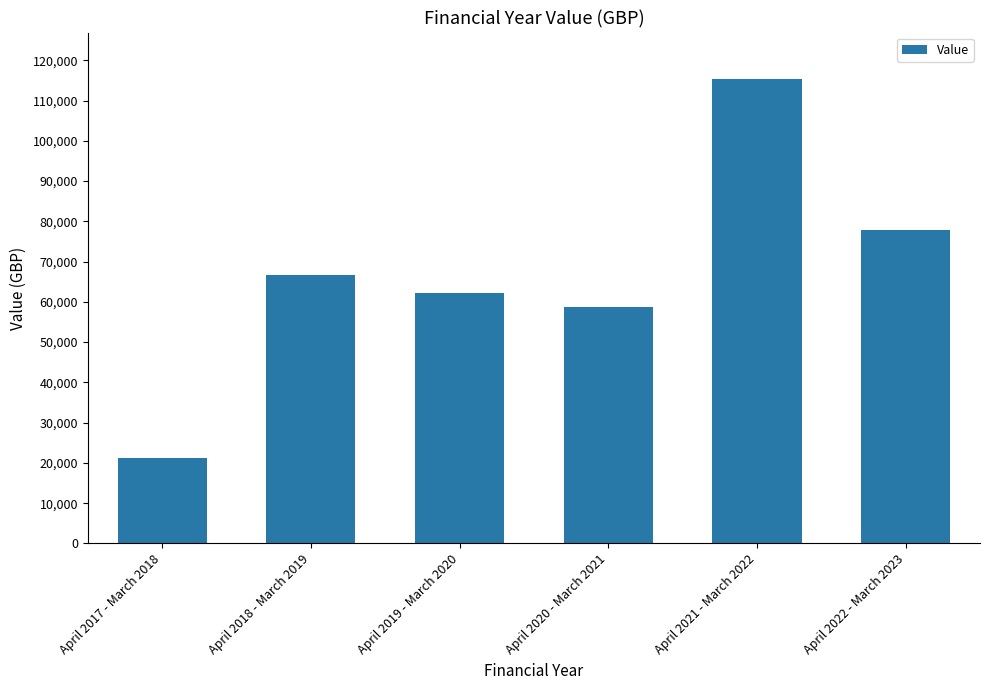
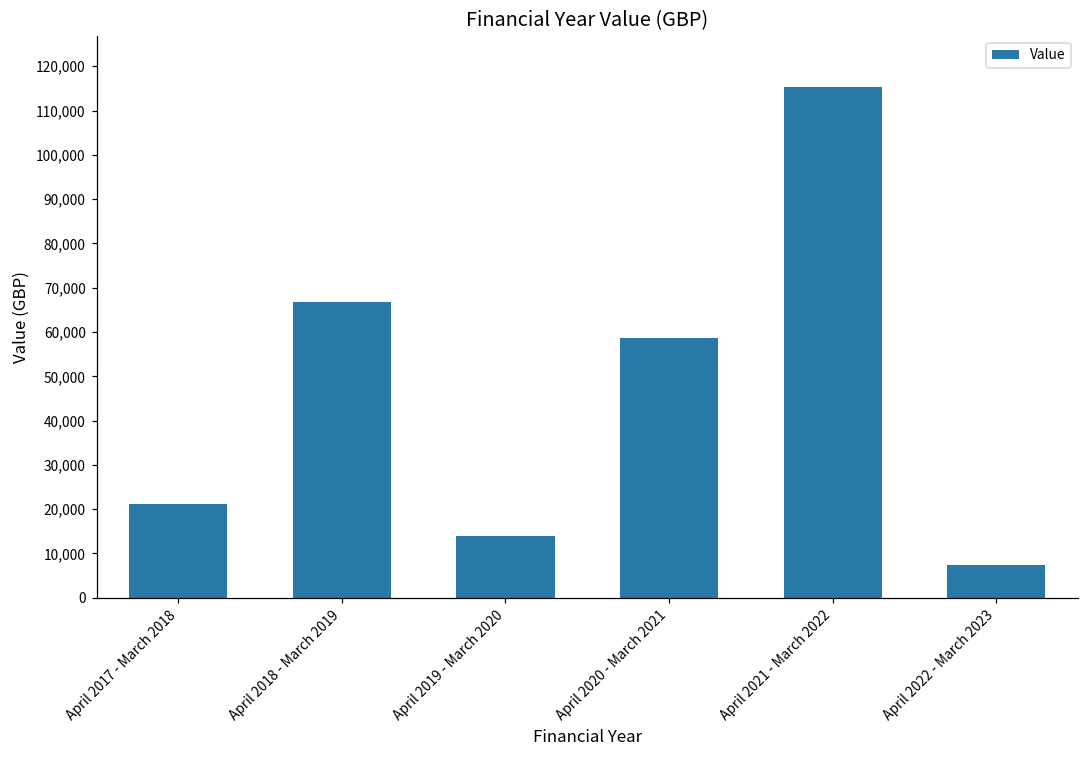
  {
    "April 2017 - March 2018": "21,000",
    "April 2018 - March 2019": "67,000",
-   "April 2019 - March 2020": "62,000",
+   "April 2019 - March 2020": "14,000",
    "April 2020 - March 2021": "59,000",
    "April 2021 - March 2022": "115,000",
-   "April 2022 - March 2023": "78,000"
+   "April 2022 - March 2023": "8,000"
  }
